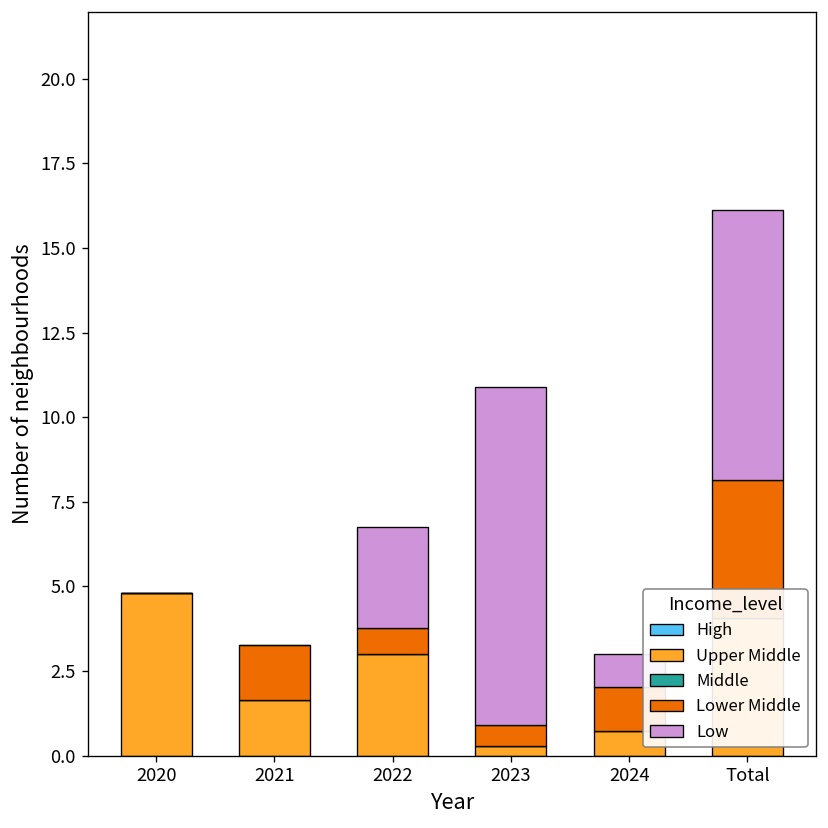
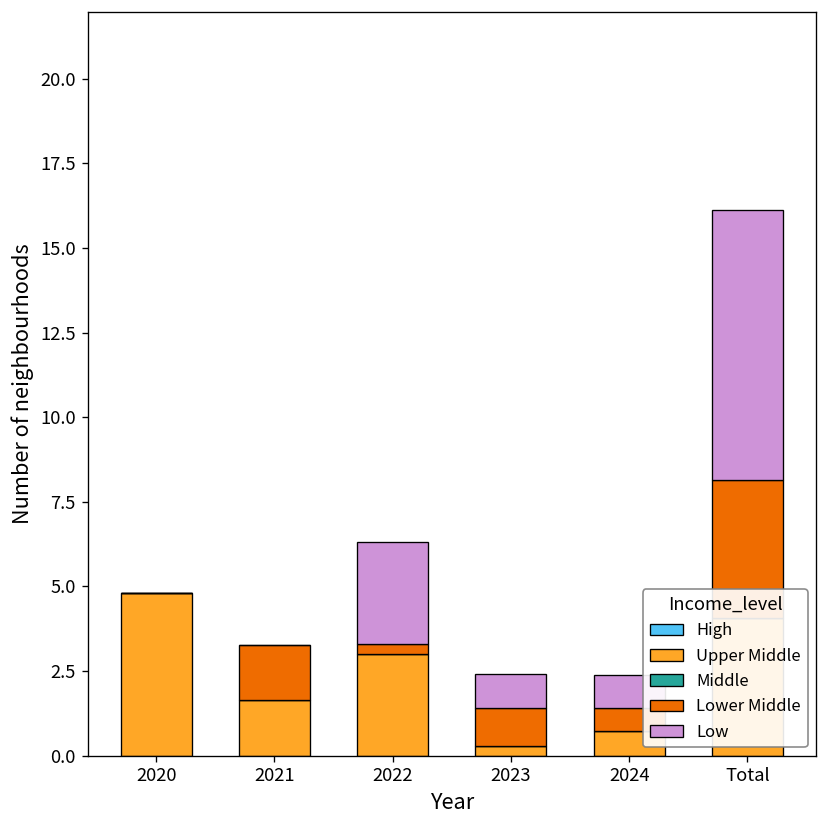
  {
    "High": {
      "2020": 0.0,
      "2021": 0.0,
      "2022": 0.0,
      "2023": 0.0,
      "2024": 0.0,
      "Total": 0.0
    },
    "Middle": {
      "2020": 4.8,
      "2021": 1.6,
      "2022": 3.0,
      "2023": 0.3,
      "2024": 0.7
    },
    "Lower Middle": {
      "2020": 0.0,
      "2021": 1.6,
-     "2022": 0.8,
-     "2023": 0.6,
-     "2024": 1.3,
+     "2022": 0.3,
+     "2023": 1.1,
+     "2024": 0.7,
      "Total": 4.1
    },
    "Low": {
      "2020": 0,
      "2021": 0,
      "2022": 3,
-     "2023": 10,
+     "2023": 1,
      "2024": 1,
      "Total": 8
    }
  }
